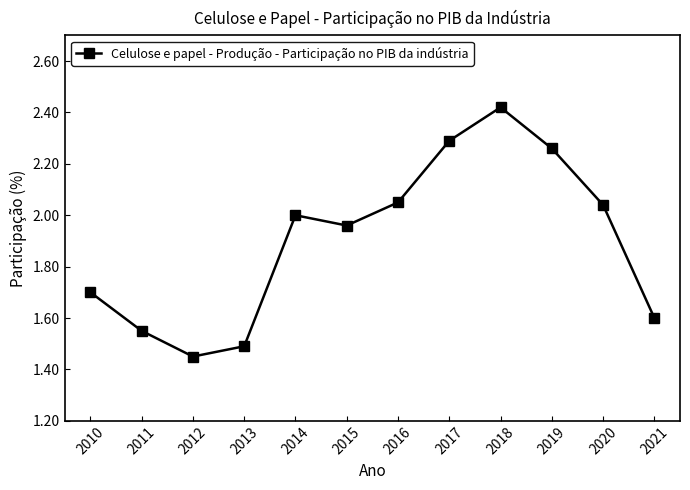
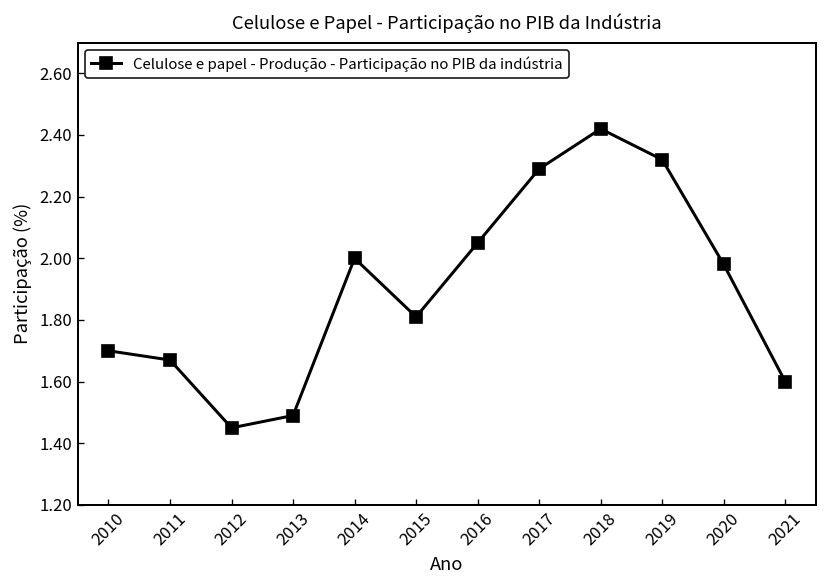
  {
    "2010": 1.70,
-   "2011": 1.55,
+   "2011": 1.67,
    "2012": 1.45,
    "2013": 1.49,
    "2014": 2.00,
-   "2015": 1.96,
+   "2015": 1.81,
    "2016": 2.05,
    "2017": 2.29,
    "2018": 2.42,
-   "2019": 2.26,
-   "2020": 2.04,
+   "2019": 2.32,
+   "2020": 1.98,
    "2021": 1.60
  }
